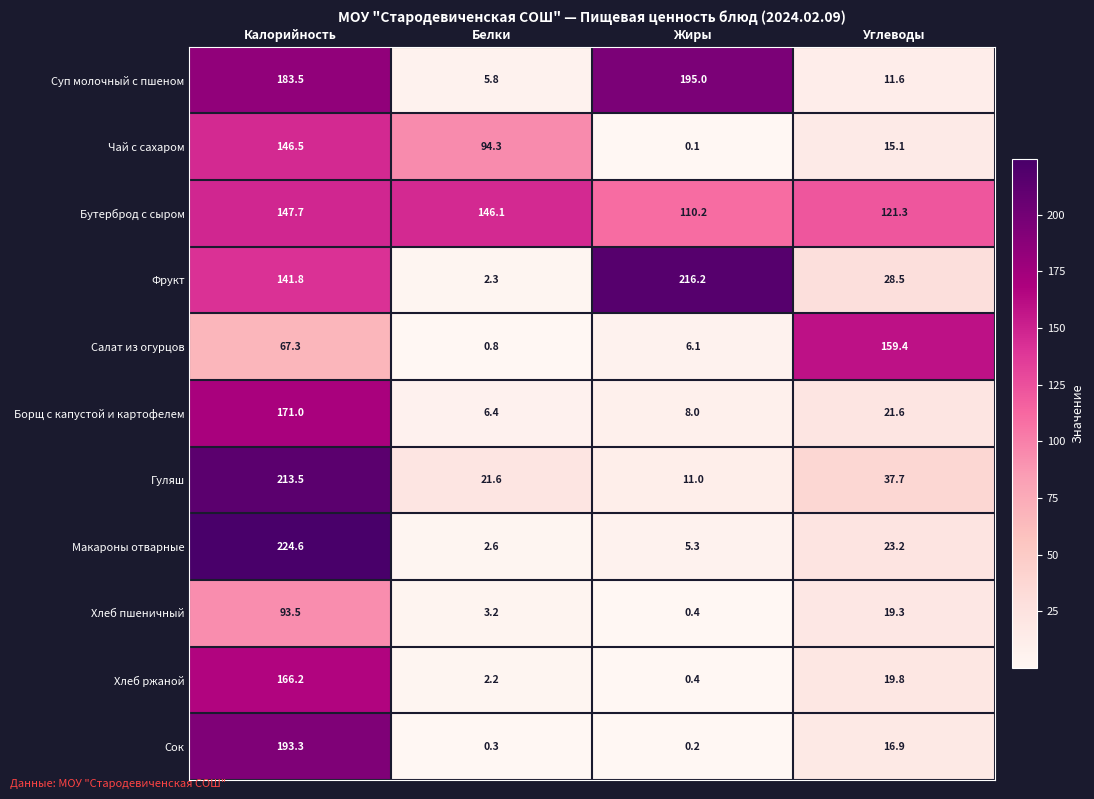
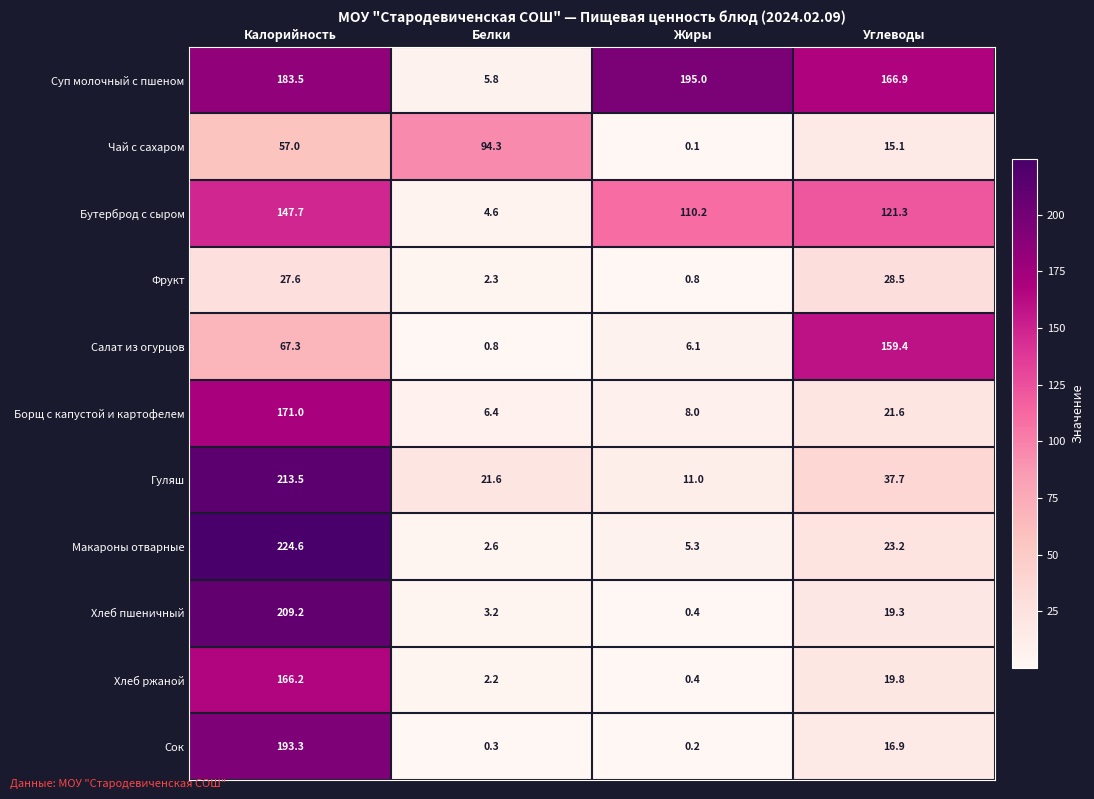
  {
    "Суп молочный с пшеном": {
      "Калорийность": 183.5,
      "Белки": 5.8,
      "Жиры": 195.0,
-     "Углеводы": 11.6
+     "Углеводы": 166.9
    },
    "Чай с сахаром": {
-     "Калорийность": 146.5,
+     "Калорийность": 57.0,
      "Белки": 94.3,
      "Жиры": 0.1,
      "Углеводы": 15.1
    },
    "Бутерброд с сыром": {
      "Калорийность": 147.7,
-     "Белки": 146.1,
+     "Белки": 4.6,
      "Жиры": 110.2,
      "Углеводы": 121.3
    },
    "Фрукт": {
-     "Калорийность": 141.8,
+     "Калорийность": 27.6,
      "Белки": 2.3,
-     "Жиры": 216.2,
+     "Жиры": 0.8,
      "Углеводы": 28.5
    },
    "Салат из огурцов": {
      "Калорийность": 67.3,
      "Белки": 0.8,
      "Жиры": 6.1,
      "Углеводы": 159.4
    },
    "Борщ с капустой и картофелем": {
      "Калорийность": 171.0,
      "Белки": 6.4,
      "Жиры": 8.0,
      "Углеводы": 21.6
    },
    "Гуляш": {
      "Калорийность": 213.5,
      "Белки": 21.6,
      "Жиры": 11.0,
      "Углеводы": 37.7
    },
    "Макароны отварные": {
      "Калорийность": 224.6,
      "Белки": 2.6,
      "Жиры": 5.3,
      "Углеводы": 23.2
    },
    "Хлеб пшеничный": {
-     "Калорийность": 93.5,
+     "Калорийность": 209.2,
      "Белки": 3.2,
      "Жиры": 0.4,
      "Углеводы": 19.3
    },
    "Хлеб ржаной": {
      "Калорийность": 166.2,
      "Белки": 2.2,
      "Жиры": 0.4,
      "Углеводы": 19.8
    },
    "Сок": {
      "Калорийность": 193.3,
      "Белки": 0.3,
      "Жиры": 0.2,
      "Углеводы": 16.9
    }
  }
